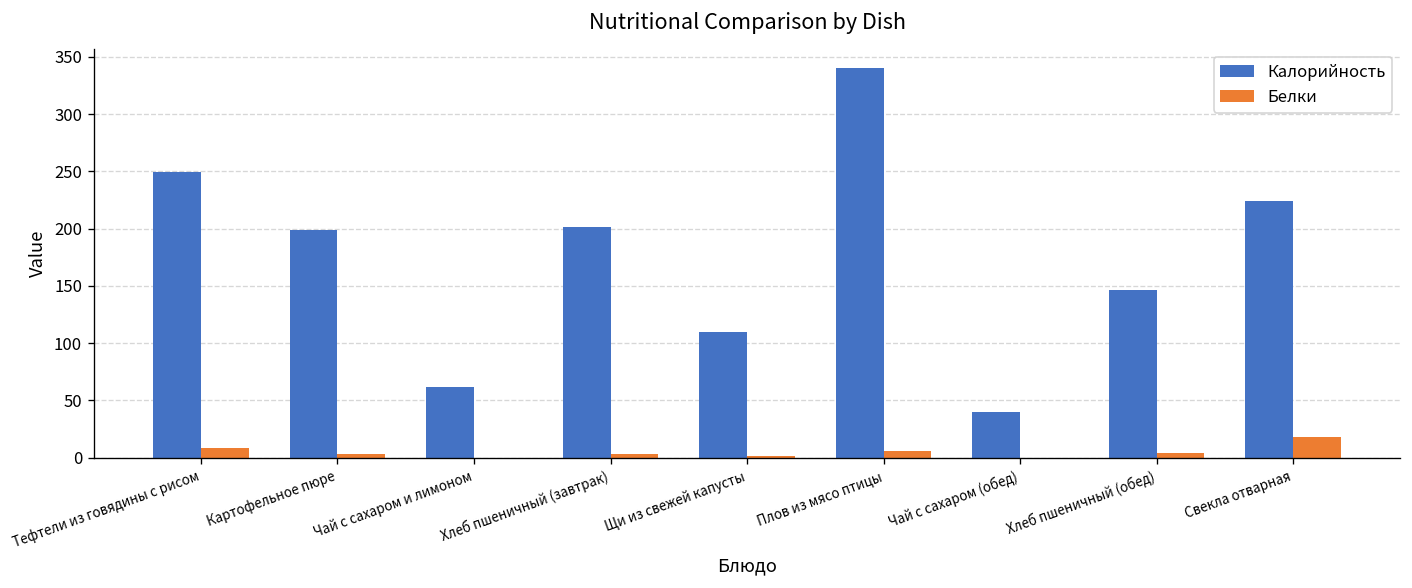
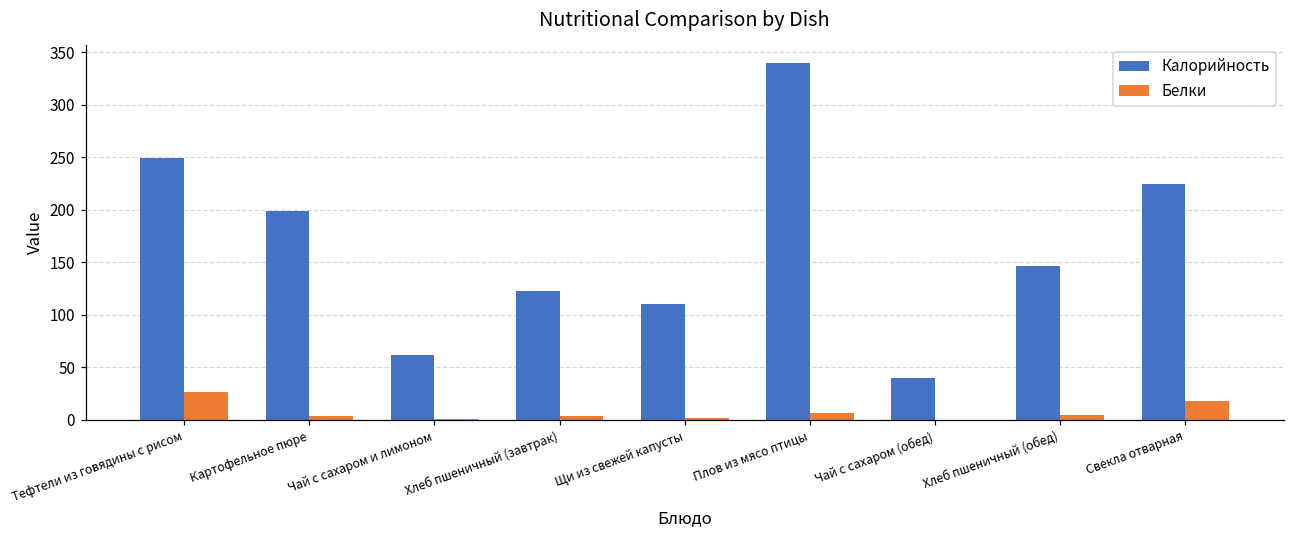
  {
    "Калорийность": {
      "Тефтели из говядины с рисом": 250,
      "Картофельное пюре": 200,
      "Чай с сахаром и лимоном": 60,
-     "Хлеб пшеничный (завтрак)": 200,
+     "Хлеб пшеничный (завтрак)": 120,
      "Щи из свежей капусты": 110,
      "Плов из мясо птицы": 340,
      "Чай с сахаром (обед)": 40,
      "Хлеб пшеничный (обед)": 150,
      "Свекла отварная": 220
    },
    "Белки": {
-     "Тефтели из говядины с рисом": 10,
+     "Тефтели из говядины с рисом": 30,
      "Картофельное пюре": 0,
      "Хлеб пшеничный (завтрак)": 0,
      "Плов из мясо птицы": 10,
      "Чай с сахаром (обед)": 0,
      "Хлеб пшеничный (обед)": 0,
      "Свекла отварная": 20
    }
  }
